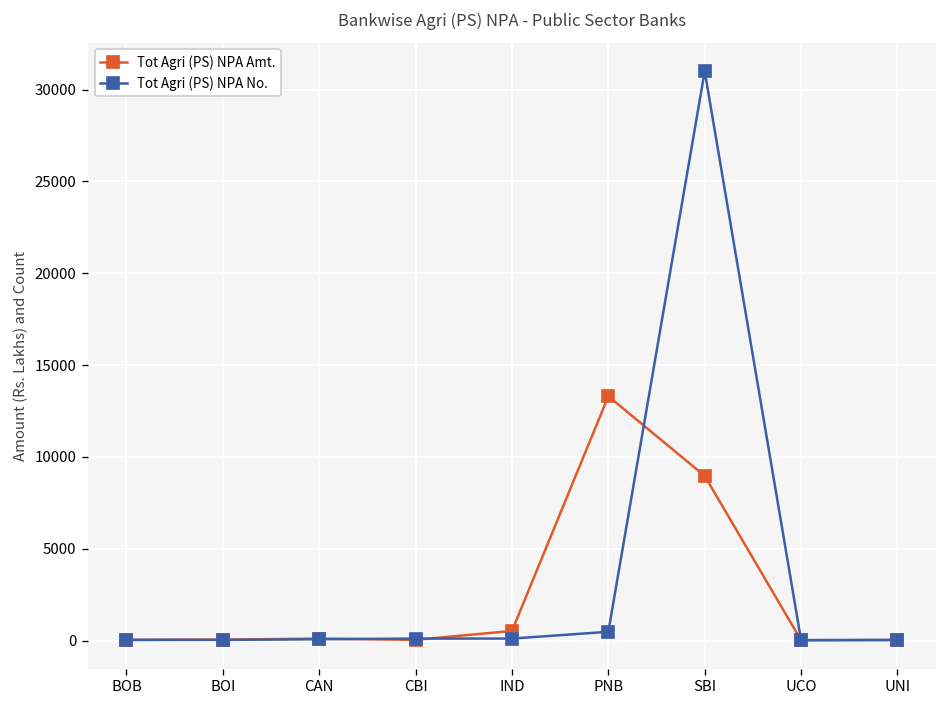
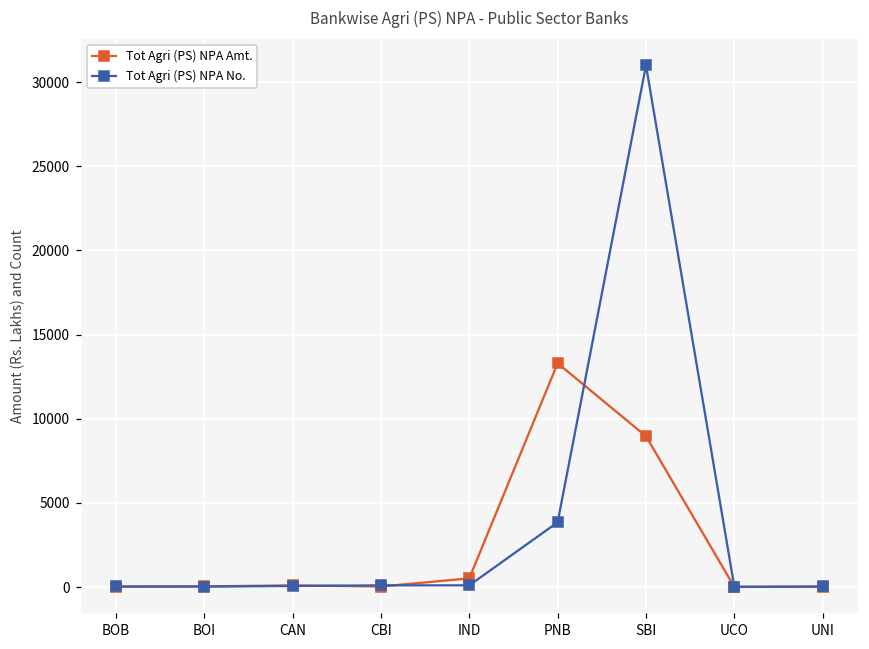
  {
    "Tot Agri (PS) NPA Amt.": {
      "IND": 500,
      "PNB": 13300,
      "SBI": 9000
    },
    "Tot Agri (PS) NPA No.": {
      "IND": 100,
-     "PNB": 500,
+     "PNB": 3900,
      "SBI": 31000
    }
  }
